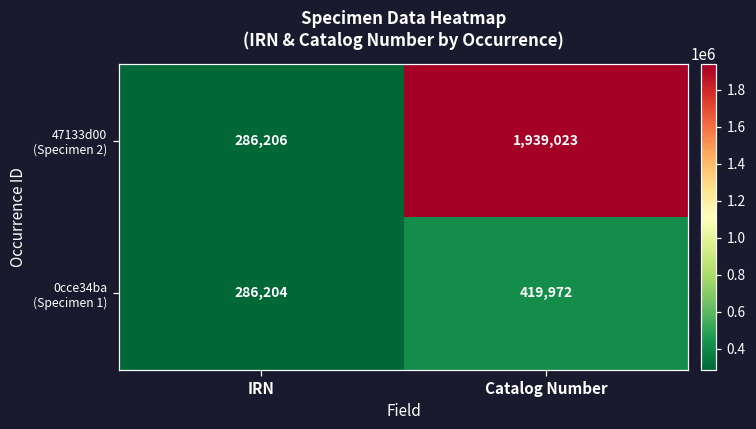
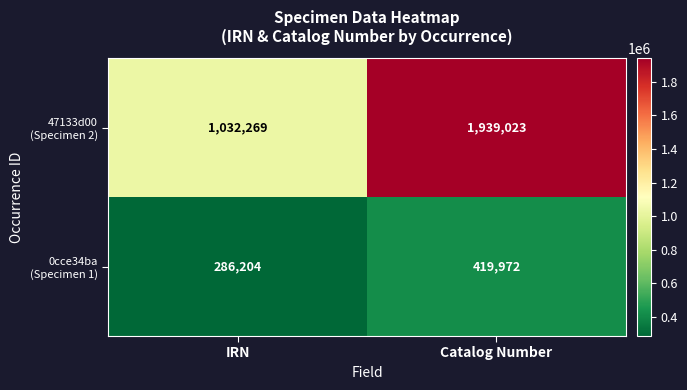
  {
    "47133d00 (Specimen 2)": {
-     "IRN": "286,206",
+     "IRN": "1,032,269",
      "Catalog Number": "1,939,023"
    },
    "0cce34ba (Specimen 1)": {
      "IRN": "286,204",
      "Catalog Number": "419,972"
    }
  }
